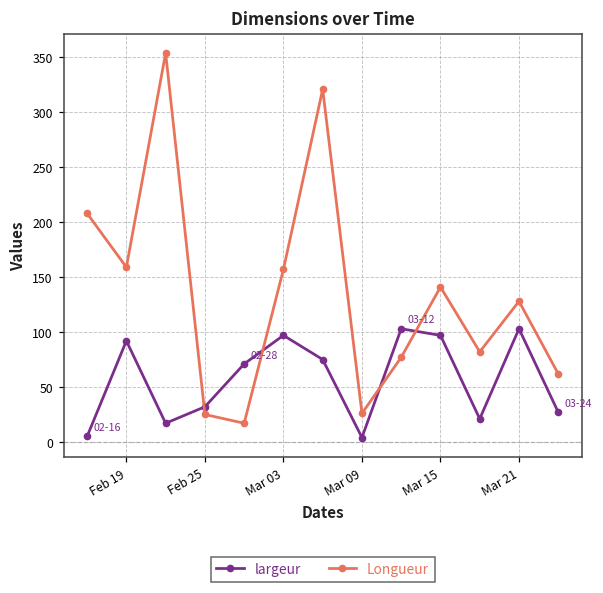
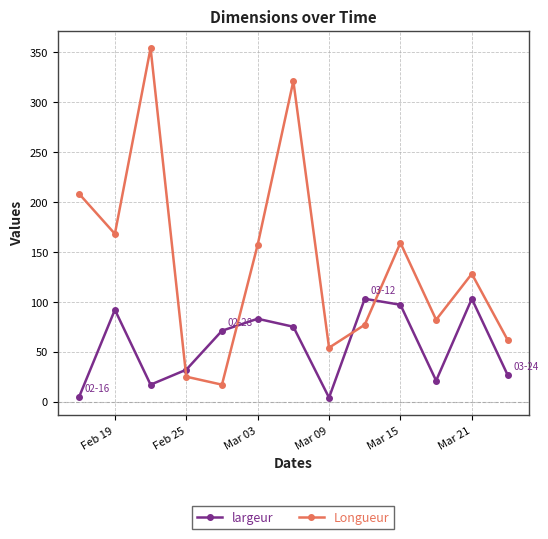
  {
    "largeur": {
      "Feb 19": 90,
      "Feb 25": 30,
-     "Mar 03": 100,
+     "Mar 03": 80,
      "Mar 09": 0,
      "Mar 15": 100,
      "Mar 21": 100
    },
    "Longueur": {
-     "Feb 19": 160,
+     "Feb 19": 170,
      "Feb 25": 30,
      "Mar 03": 160,
-     "Mar 09": 30,
-     "Mar 15": 140,
+     "Mar 09": 50,
+     "Mar 15": 160,
      "Mar 21": 130
    }
  }
